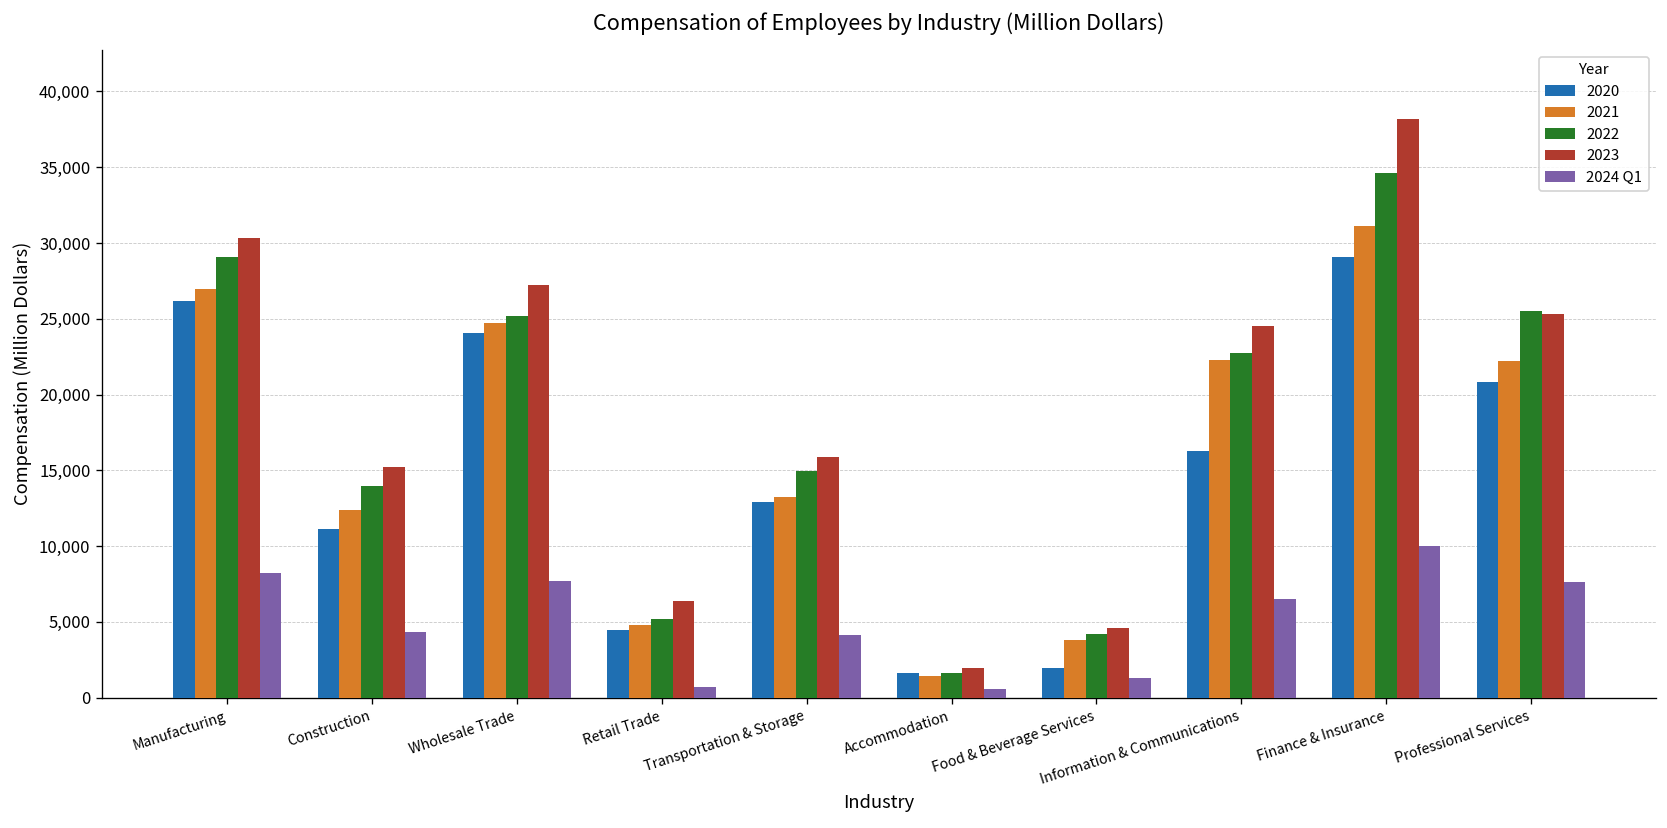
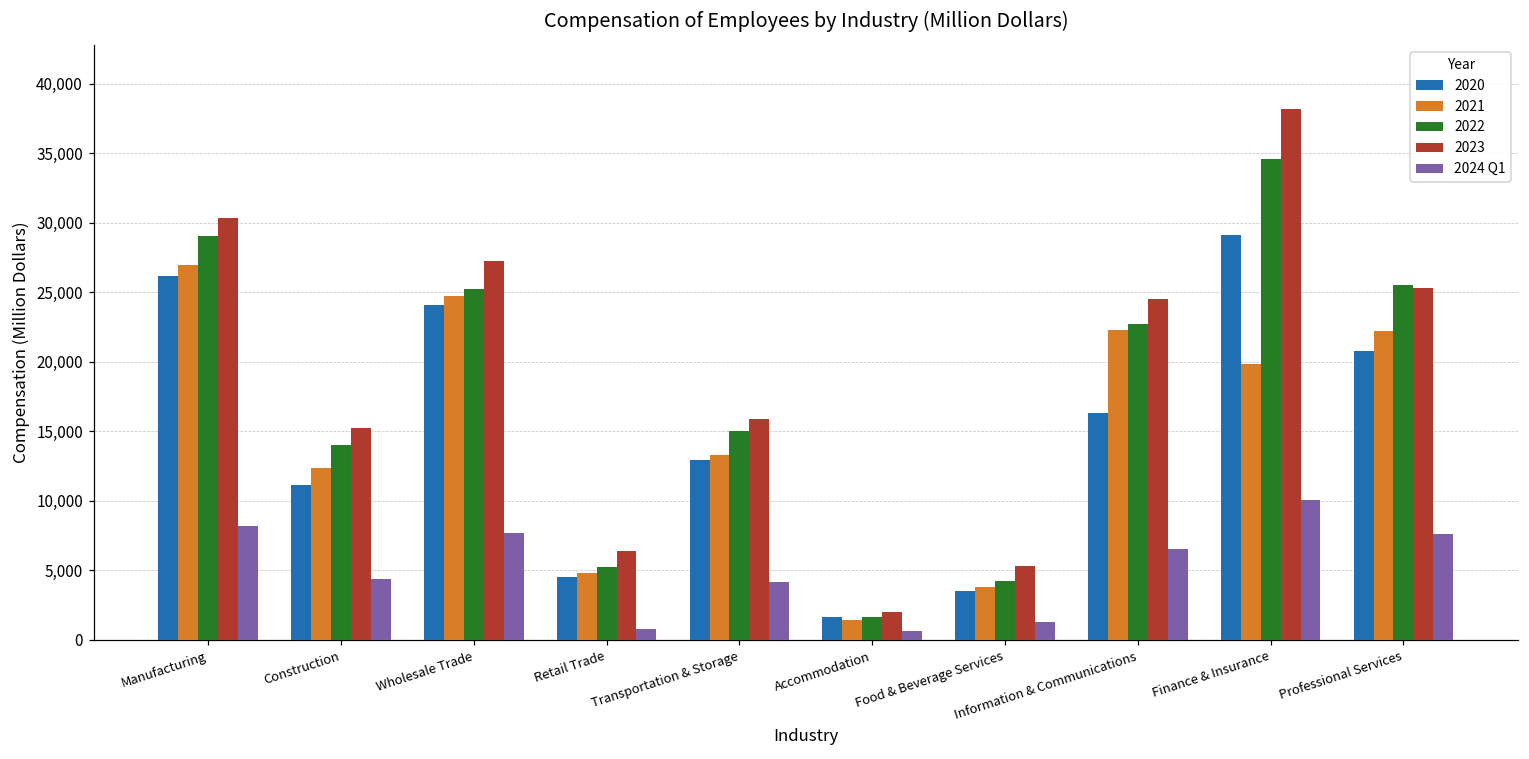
  {
    "2020": {
      "Manufacturing": "26,100",
      "Construction": "11,100",
      "Wholesale Trade": "24,100",
      "Retail Trade": "4,500",
      "Transportation & Storage": "12,900",
      "Accommodation": "1,600",
-     "Food & Beverage Services": "1,900",
+     "Food & Beverage Services": "3,500",
      "Information & Communications": "16,300",
      "Finance & Insurance": "29,100",
      "Professional Services": "20,800"
    },
    "2021": {
      "Manufacturing": "27,000",
      "Construction": "12,400",
      "Wholesale Trade": "24,700",
      "Retail Trade": "4,800",
      "Transportation & Storage": "13,300",
      "Accommodation": "1,400",
      "Food & Beverage Services": "3,800",
      "Information & Communications": "22,300",
-     "Finance & Insurance": "31,100",
+     "Finance & Insurance": "19,800",
      "Professional Services": "22,200"
    },
    "2022": {
      "Manufacturing": "29,100",
      "Construction": "14,000",
      "Wholesale Trade": "25,200",
      "Retail Trade": "5,200",
      "Transportation & Storage": "15,000",
      "Accommodation": "1,600",
      "Food & Beverage Services": "4,200",
      "Information & Communications": "22,700",
      "Finance & Insurance": "34,600",
      "Professional Services": "25,500"
    },
    "2023": {
      "Manufacturing": "30,300",
      "Construction": "15,200",
      "Wholesale Trade": "27,200",
      "Retail Trade": "6,400",
      "Transportation & Storage": "15,900",
      "Accommodation": "2,000",
-     "Food & Beverage Services": "4,600",
+     "Food & Beverage Services": "5,300",
      "Information & Communications": "24,500",
      "Finance & Insurance": "38,200",
      "Professional Services": "25,300"
    },
    "2024 Q1": {
      "Manufacturing": "8,200",
      "Construction": "4,300",
      "Wholesale Trade": "7,700",
      "Retail Trade": "700",
      "Transportation & Storage": "4,100",
      "Accommodation": "600",
      "Food & Beverage Services": "1,300",
      "Information & Communications": "6,500",
      "Finance & Insurance": "10,000",
      "Professional Services": "7,600"
    }
  }
